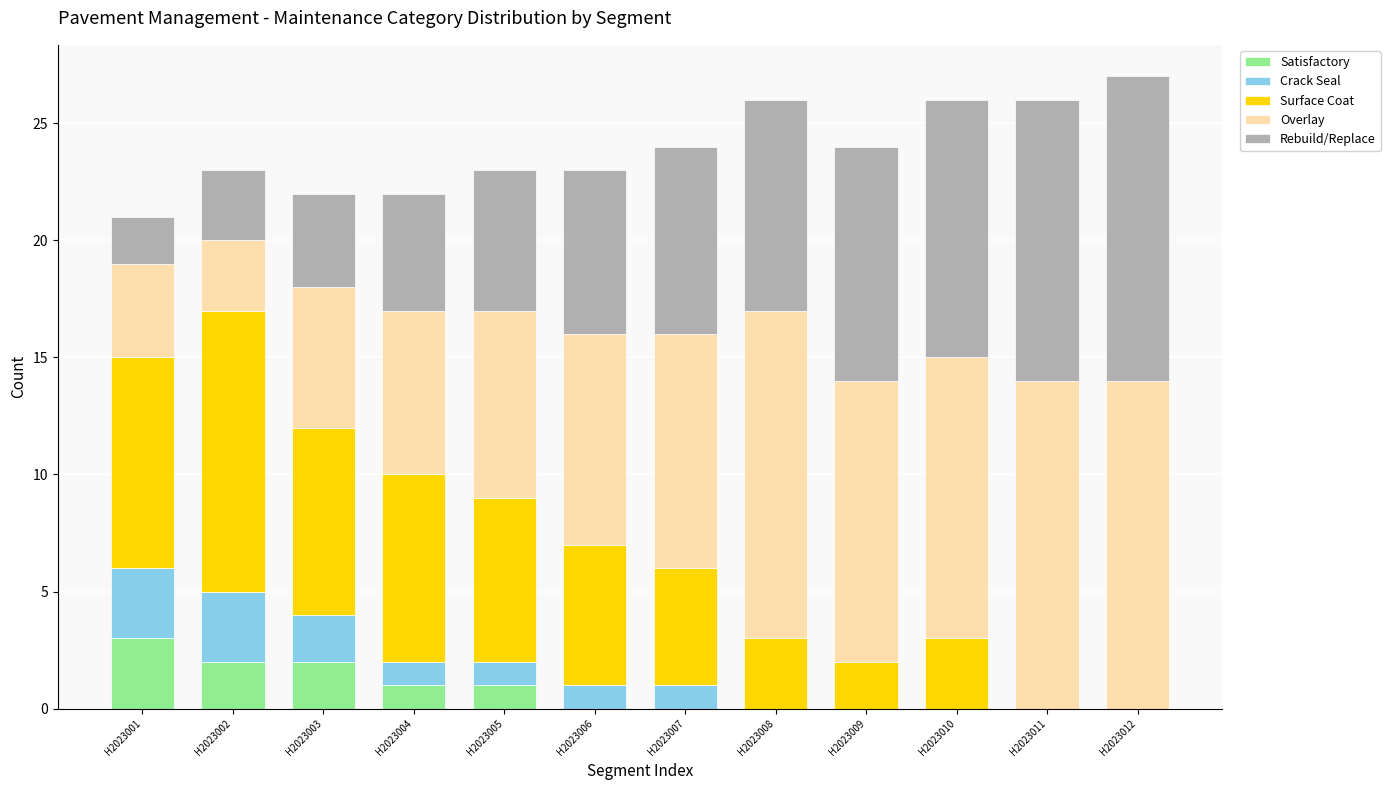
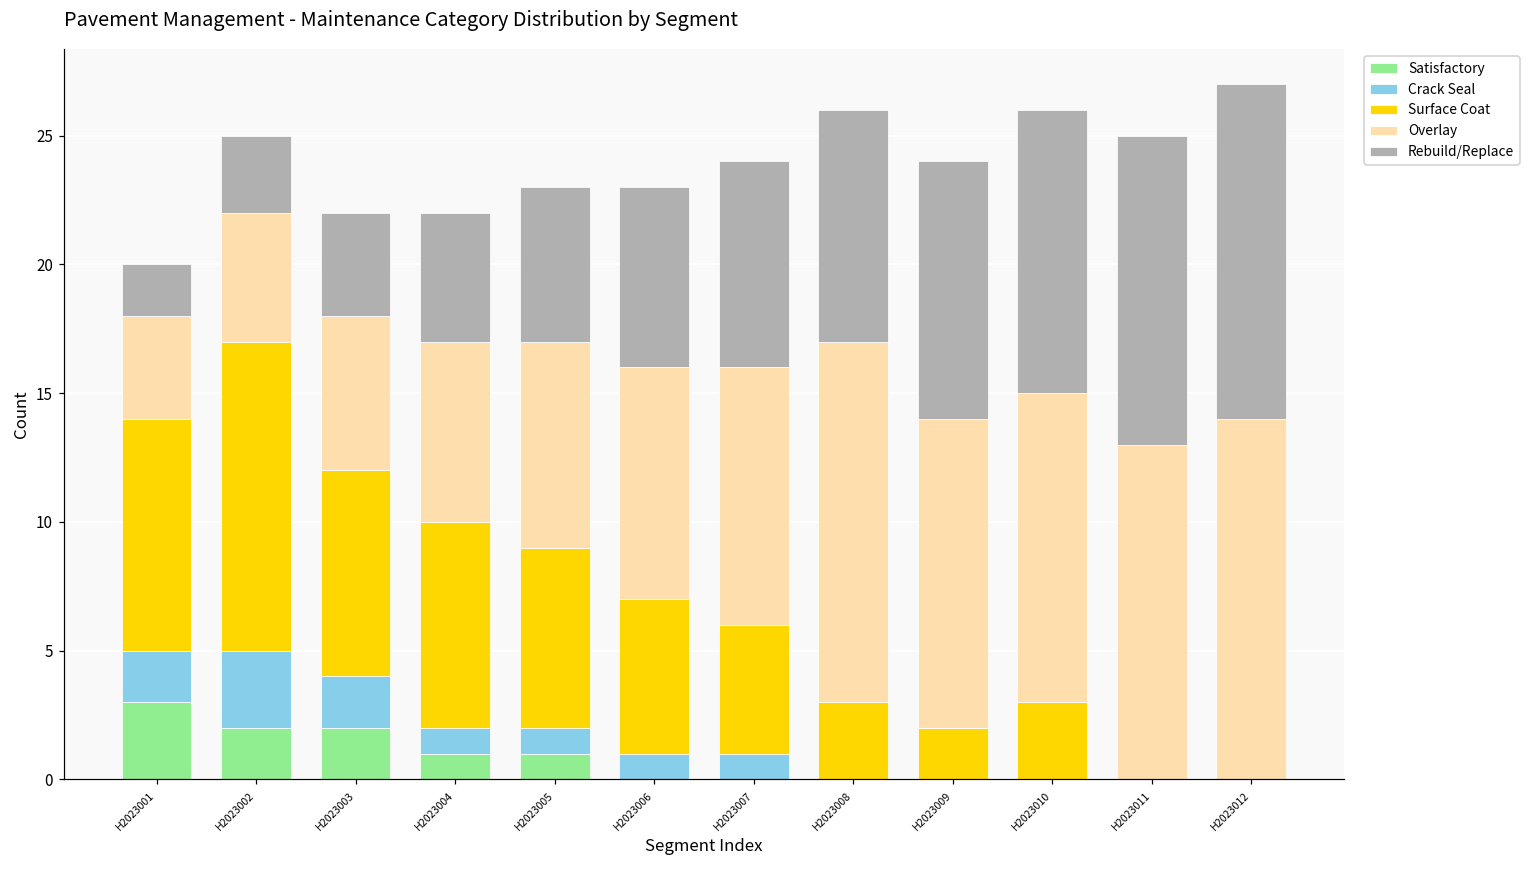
  {
    "Satisfactory": {
      "H2023001": 3,
      "H2023002": 2,
      "H2023003": 2,
      "H2023004": 1,
      "H2023005": 1,
      "H2023006": 0,
      "H2023007": 0,
      "H2023008": 0,
      "H2023009": 0,
      "H2023010": 0,
      "H2023011": 0,
      "H2023012": 0
    },
    "Crack Seal": {
-     "H2023001": 3
+     "H2023001": 2
    },
    "Surface Coat": {
      "H2023001": 9,
      "H2023002": 12,
      "H2023003": 8,
      "H2023004": 8,
      "H2023005": 7,
      "H2023006": 6,
      "H2023007": 5,
      "H2023008": 3,
      "H2023009": 2,
      "H2023010": 3,
      "H2023011": 0,
      "H2023012": 0
    },
    "Overlay": {
      "H2023001": 4,
-     "H2023002": 3,
+     "H2023002": 5,
      "H2023003": 6,
      "H2023004": 7,
      "H2023005": 8,
      "H2023006": 9,
      "H2023007": 10,
      "H2023008": 14,
      "H2023009": 12,
      "H2023010": 12,
-     "H2023011": 14,
+     "H2023011": 13,
      "H2023012": 14
    },
    "Rebuild/Replace": {
      "H2023001": 2,
      "H2023002": 3,
      "H2023003": 4,
      "H2023004": 5,
      "H2023005": 6,
      "H2023006": 7,
      "H2023007": 8,
      "H2023008": 9,
      "H2023009": 10,
      "H2023010": 11,
      "H2023011": 12,
      "H2023012": 13
    }
  }
